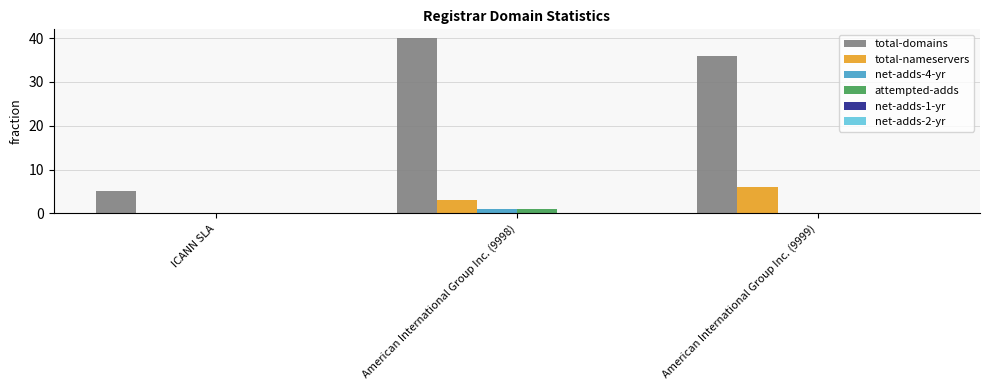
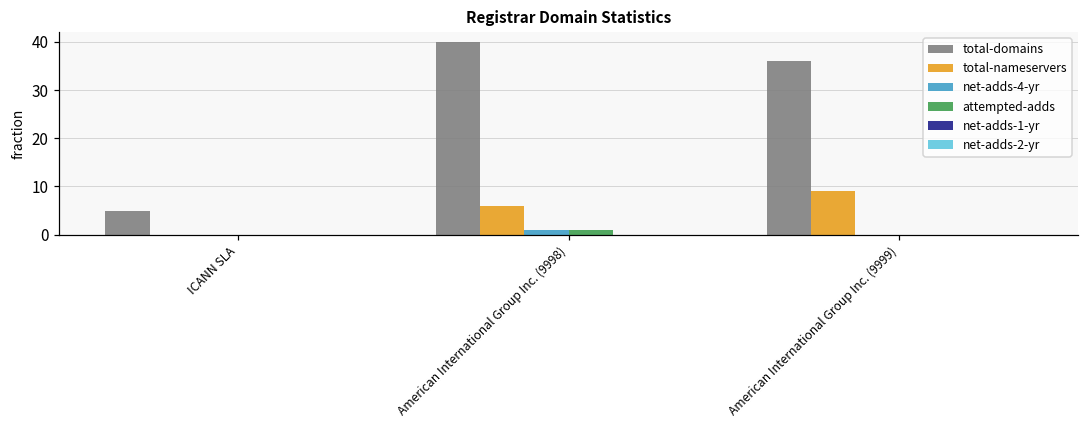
  {
    "total-domains": {
      "ICANN SLA": 5,
      "American International Group Inc. (9998)": 40,
      "American International Group Inc. (9999)": 36
    },
    "total-nameservers": {
      "ICANN SLA": 0,
-     "American International Group Inc. (9998)": 3,
-     "American International Group Inc. (9999)": 6
+     "American International Group Inc. (9998)": 6,
+     "American International Group Inc. (9999)": 9
    },
    "attempted-adds": {
      "ICANN SLA": 0,
      "American International Group Inc. (9998)": 1,
      "American International Group Inc. (9999)": 0
    },
    "net-adds-1-yr": {
      "ICANN SLA": 0,
      "American International Group Inc. (9998)": 0,
      "American International Group Inc. (9999)": 0
    }
  }
